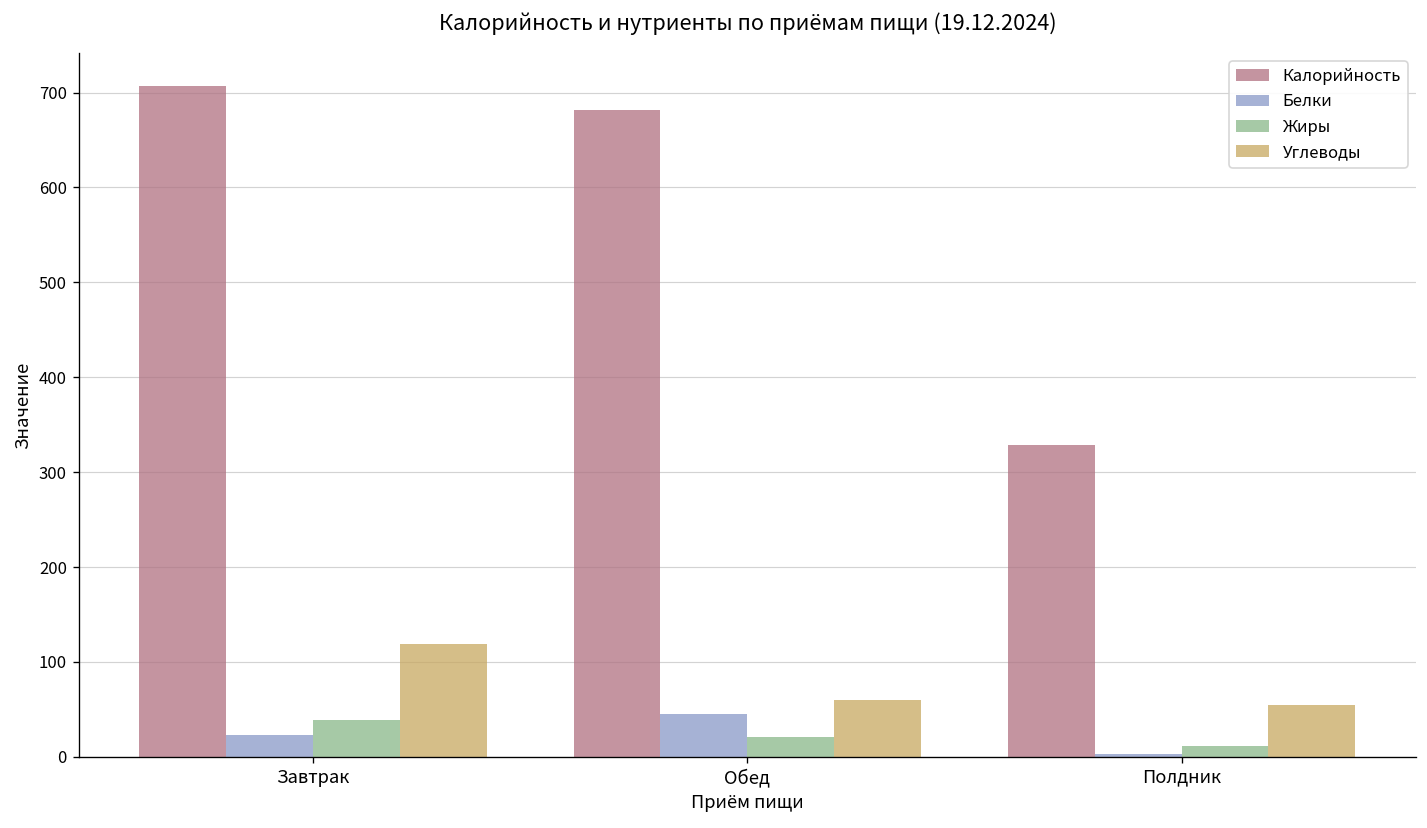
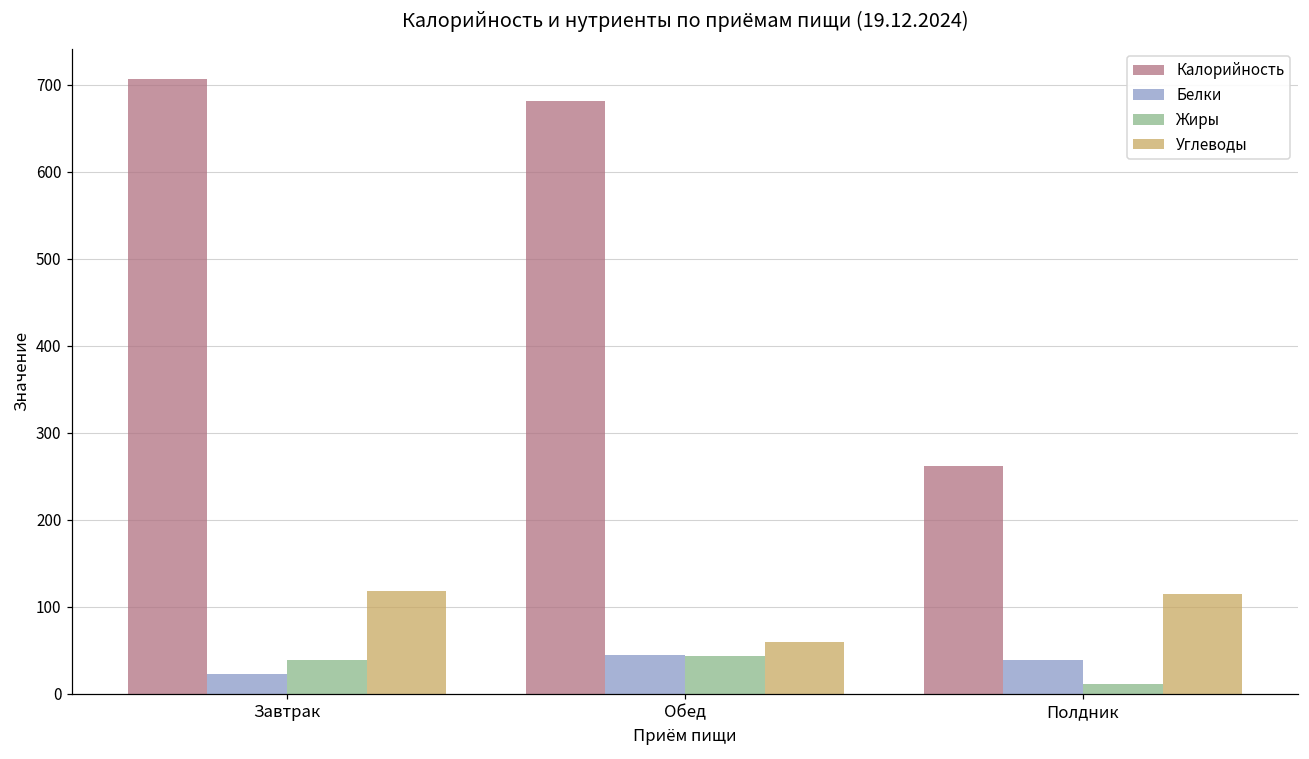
  {
    "Калорийность": {
      "Завтрак": 710,
      "Обед": 680,
-     "Полдник": 330
+     "Полдник": 260
    },
    "Белки": {
      "Завтрак": 20,
      "Обед": 50,
-     "Полдник": 0
+     "Полдник": 40
    },
    "Жиры": {
      "Завтрак": 40,
-     "Обед": 20,
+     "Обед": 40,
      "Полдник": 10
    },
    "Углеводы": {
      "Завтрак": 120,
      "Обед": 60,
-     "Полдник": 50
+     "Полдник": 120
    }
  }
